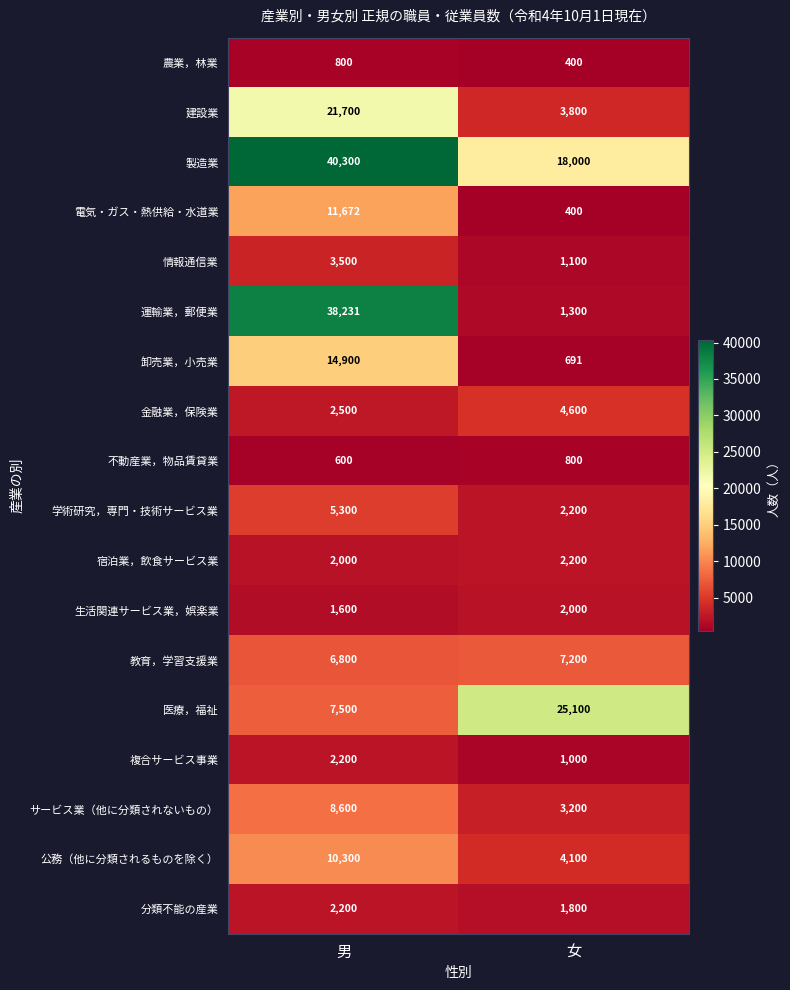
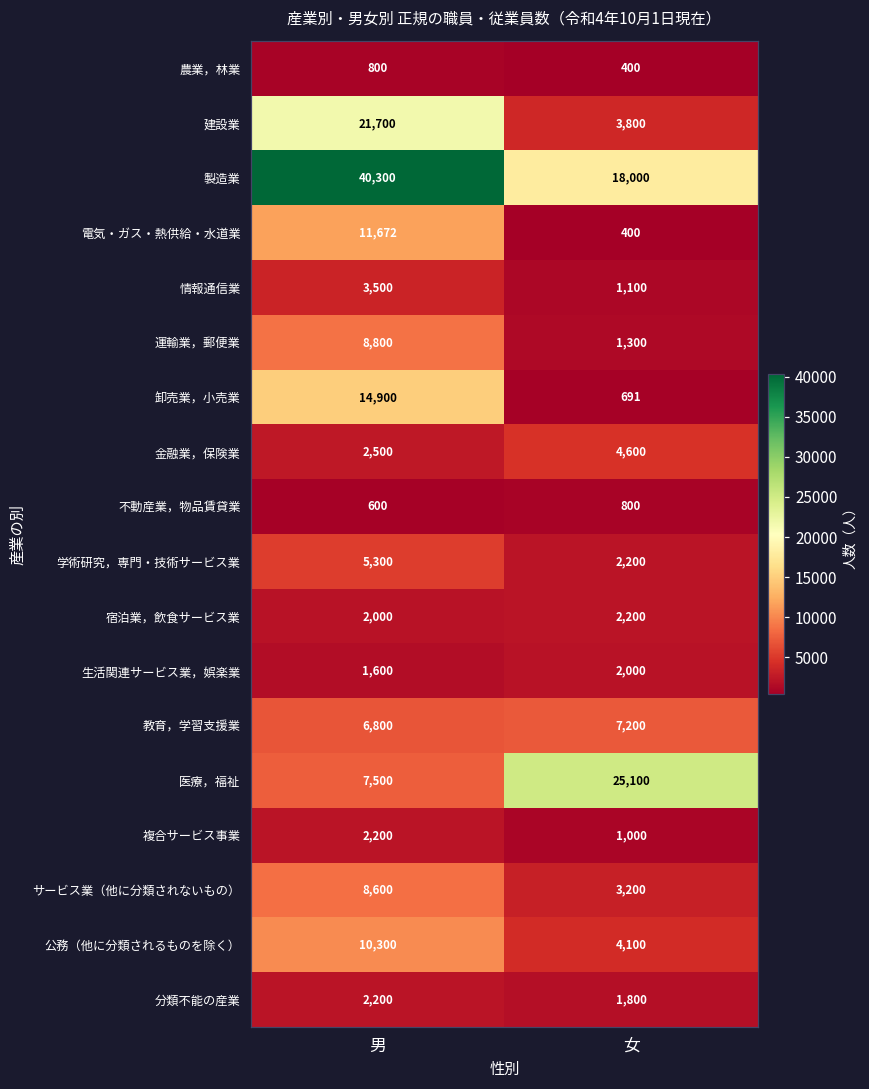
  {
    "農業，林業": {
      "男": "800",
      "女": "400"
    },
    "建設業": {
      "男": "21,700",
      "女": "3,800"
    },
    "製造業": {
      "男": "40,300",
      "女": "18,000"
    },
    "電気・ガス・熱供給・水道業": {
      "男": "11,672",
      "女": "400"
    },
    "情報通信業": {
      "男": "3,500",
      "女": "1,100"
    },
    "運輸業，郵便業": {
-     "男": "38,231",
+     "男": "8,800",
      "女": "1,300"
    },
    "卸売業，小売業": {
      "男": "14,900",
      "女": "691"
    },
    "金融業，保険業": {
      "男": "2,500",
      "女": "4,600"
    },
    "不動産業，物品賃貸業": {
      "男": "600",
      "女": "800"
    },
    "学術研究，専門・技術サービス業": {
      "男": "5,300",
      "女": "2,200"
    },
    "宿泊業，飲食サービス業": {
      "男": "2,000",
      "女": "2,200"
    },
    "生活関連サービス業，娯楽業": {
      "男": "1,600",
      "女": "2,000"
    },
    "教育，学習支援業": {
      "男": "6,800",
      "女": "7,200"
    },
    "医療，福祉": {
      "男": "7,500",
      "女": "25,100"
    },
    "複合サービス事業": {
      "男": "2,200",
      "女": "1,000"
    },
    "サービス業（他に分類されないもの）": {
      "男": "8,600",
      "女": "3,200"
    },
    "公務（他に分類されるものを除く）": {
      "男": "10,300",
      "女": "4,100"
    },
    "分類不能の産業": {
      "男": "2,200",
      "女": "1,800"
    }
  }
